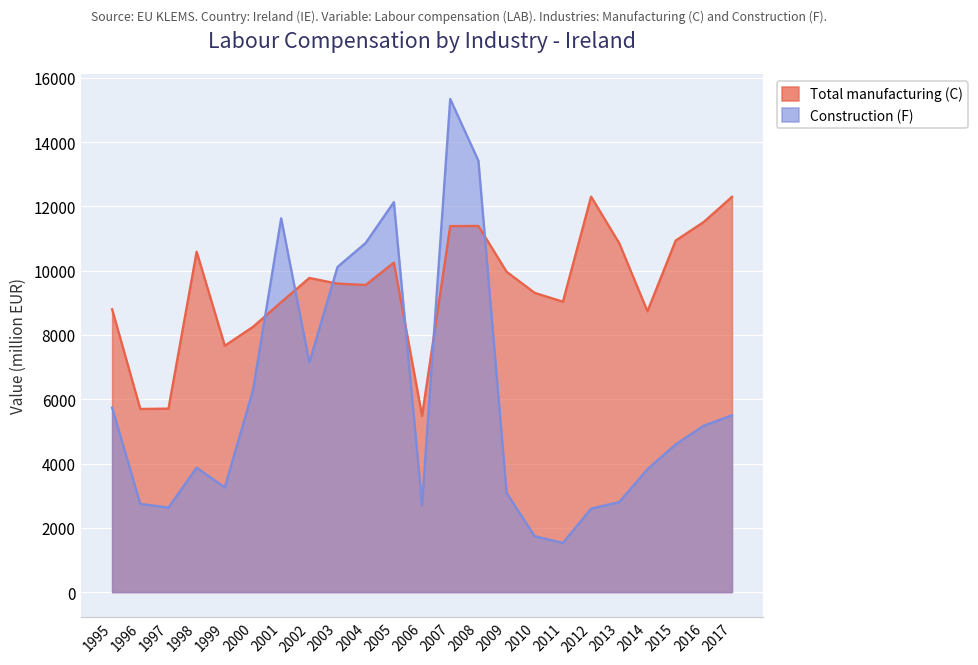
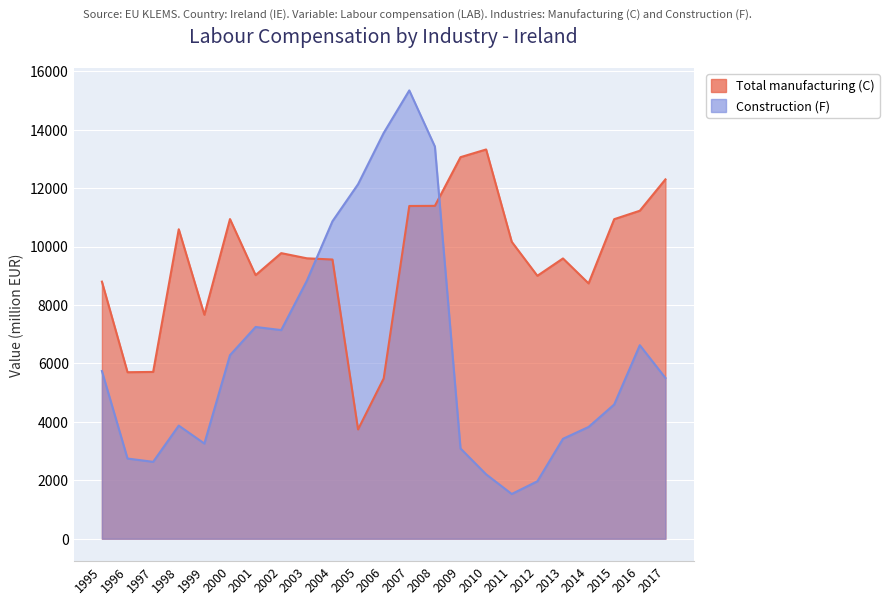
  {
    "Total manufacturing (C)": {
      "1995": 8800,
      "1996": 5700,
      "1997": 5700,
      "1998": 10600,
      "1999": 7700,
-     "2000": 8300,
+     "2000": 10900,
      "2001": 9000,
      "2002": 9800,
      "2003": 9600,
      "2004": 9600,
-     "2005": 10300,
+     "2005": 3700,
      "2006": 5500,
      "2007": 11400,
      "2008": 11400,
-     "2009": 10000,
-     "2010": 9300,
-     "2011": 9000,
-     "2012": 12300,
-     "2013": 10900,
+     "2009": 13100,
+     "2010": 13300,
+     "2011": 10200,
+     "2012": 9000,
+     "2013": 9600,
      "2014": 8700,
      "2015": 10900,
-     "2016": 11500,
+     "2016": 11200,
      "2017": 12300
    },
    "Construction (F)": {
      "1995": 5700,
      "1996": 2700,
      "1997": 2600,
      "1998": 3900,
      "1999": 3300,
      "2000": 6300,
-     "2001": 11600,
+     "2001": 7200,
      "2002": 7100,
-     "2003": 10100,
+     "2003": 8800,
      "2004": 10900,
      "2005": 12100,
-     "2006": 2700,
+     "2006": 13900,
      "2007": 15300,
      "2008": 13400,
      "2009": 3100,
-     "2010": 1700,
+     "2010": 2200,
      "2011": 1500,
-     "2012": 2600,
-     "2013": 2800,
+     "2012": 2000,
+     "2013": 3400,
      "2014": 3800,
      "2015": 4600,
-     "2016": 5200,
+     "2016": 6600,
      "2017": 5500
    }
  }
